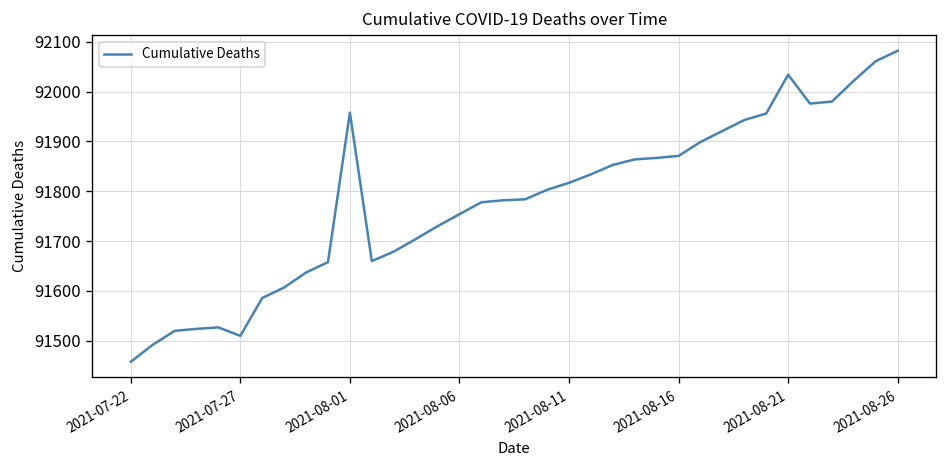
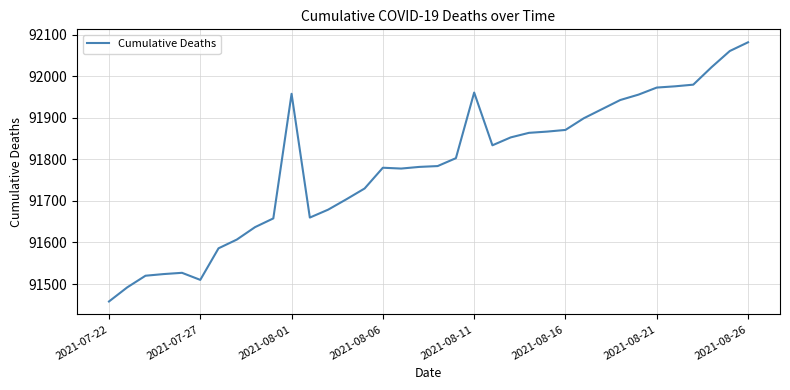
  {
    "2021-07-22": 91460,
    "2021-07-27": 91510,
    "2021-08-01": 91960,
-   "2021-08-06": 91750,
-   "2021-08-11": 91820,
+   "2021-08-06": 91780,
+   "2021-08-11": 91960,
    "2021-08-16": 91870,
-   "2021-08-21": 92030,
+   "2021-08-21": 91970,
    "2021-08-26": 92080
  }
